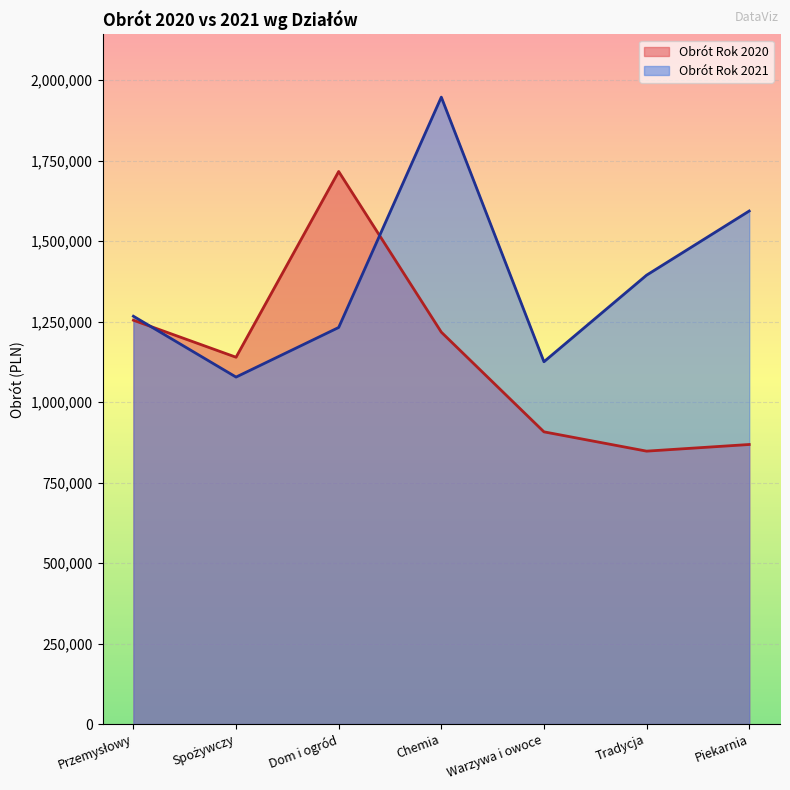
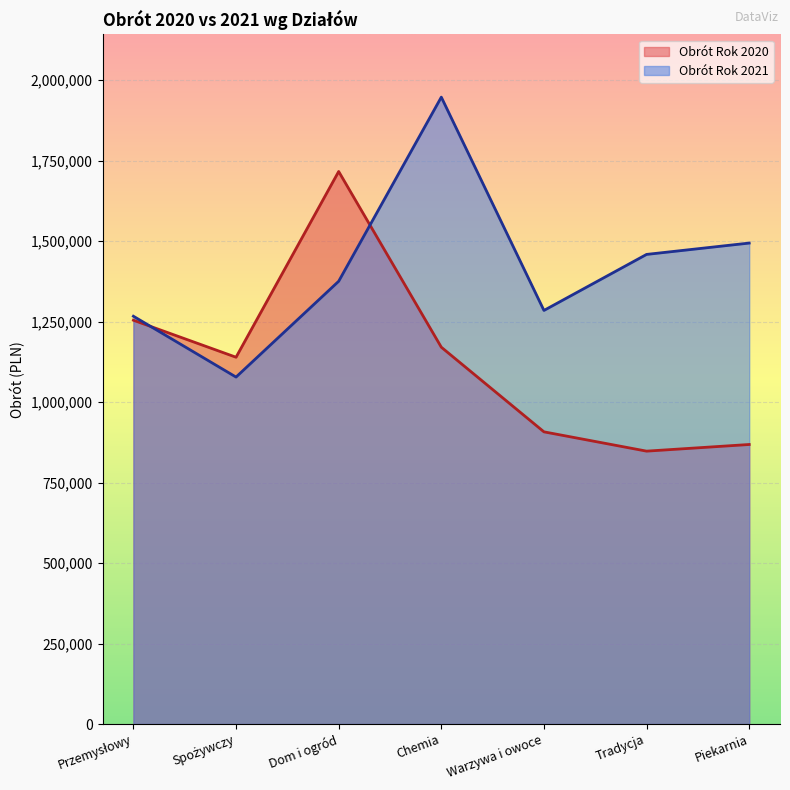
  {
    "Obrót Rok 2020": {
      "Przemysłowy": "1,250,000",
      "Spożywczy": "1,140,000",
      "Dom i ogród": "1,720,000",
-     "Chemia": "1,220,000",
+     "Chemia": "1,170,000",
      "Warzywa i owoce": "910,000",
      "Tradycja": "850,000",
      "Piekarnia": "870,000"
    },
    "Obrót Rok 2021": {
      "Przemysłowy": "1,270,000",
      "Spożywczy": "1,080,000",
-     "Dom i ogród": "1,230,000",
+     "Dom i ogród": "1,380,000",
      "Chemia": "1,950,000",
-     "Warzywa i owoce": "1,130,000",
-     "Tradycja": "1,390,000",
-     "Piekarnia": "1,590,000"
+     "Warzywa i owoce": "1,280,000",
+     "Tradycja": "1,460,000",
+     "Piekarnia": "1,490,000"
    }
  }
